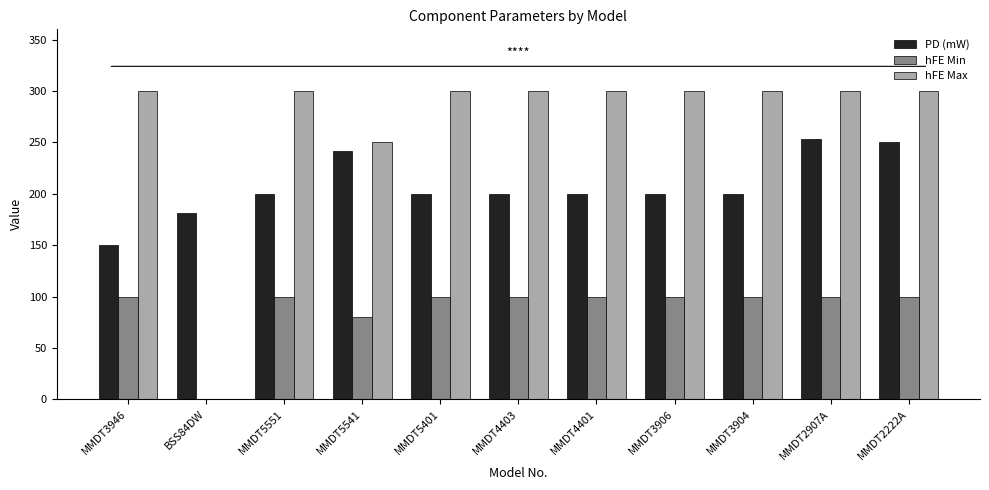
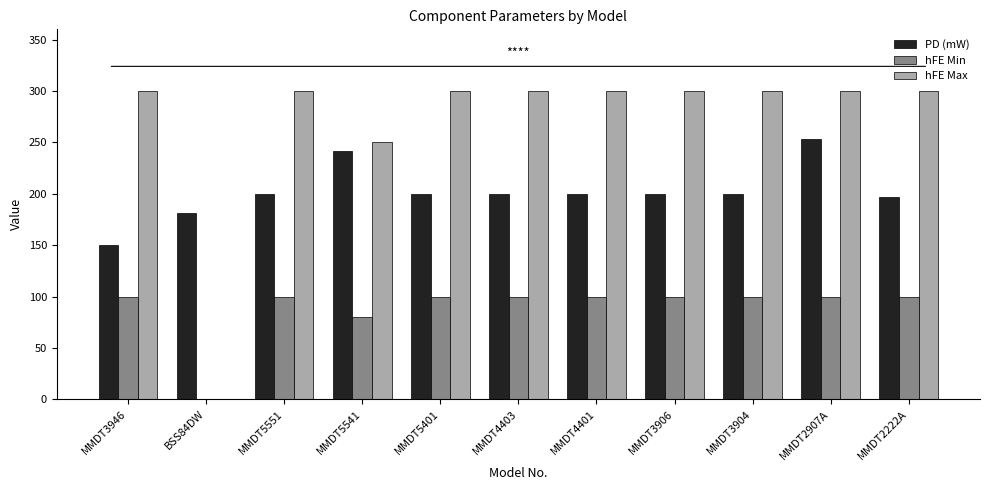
  {
    "PD (mW)": {
      "MMDT3946": 150,
      "BSS84DW": 181,
      "MMDT5551": 200,
      "MMDT5541": 242,
      "MMDT5401": 200,
      "MMDT4403": 200,
      "MMDT4401": 200,
      "MMDT3906": 200,
      "MMDT3904": 200,
      "MMDT2907A": 253,
-     "MMDT2222A": 250
+     "MMDT2222A": 197
    }
  }
